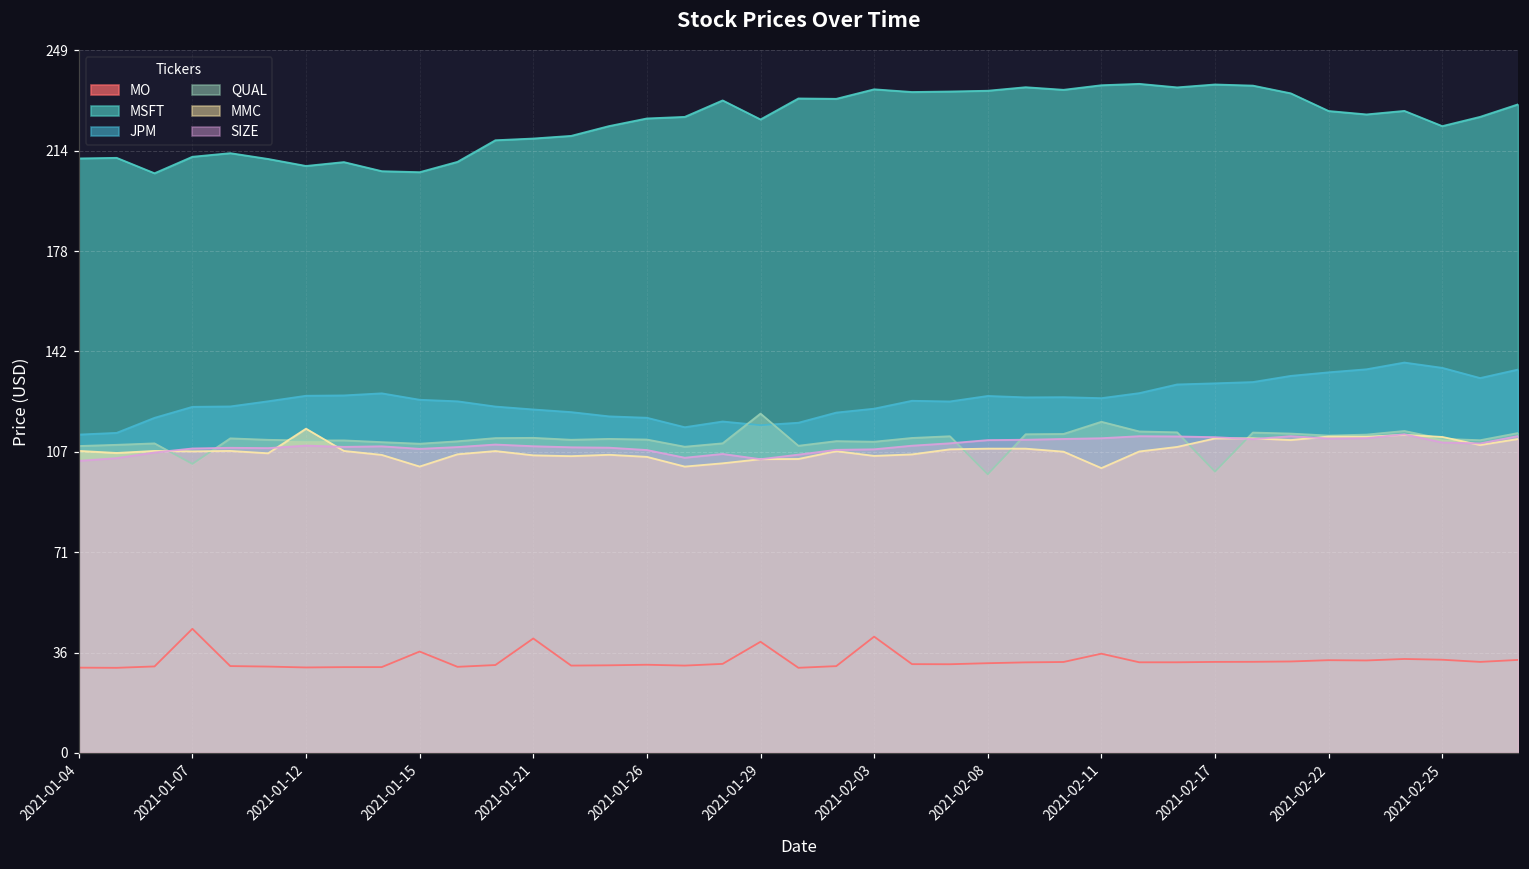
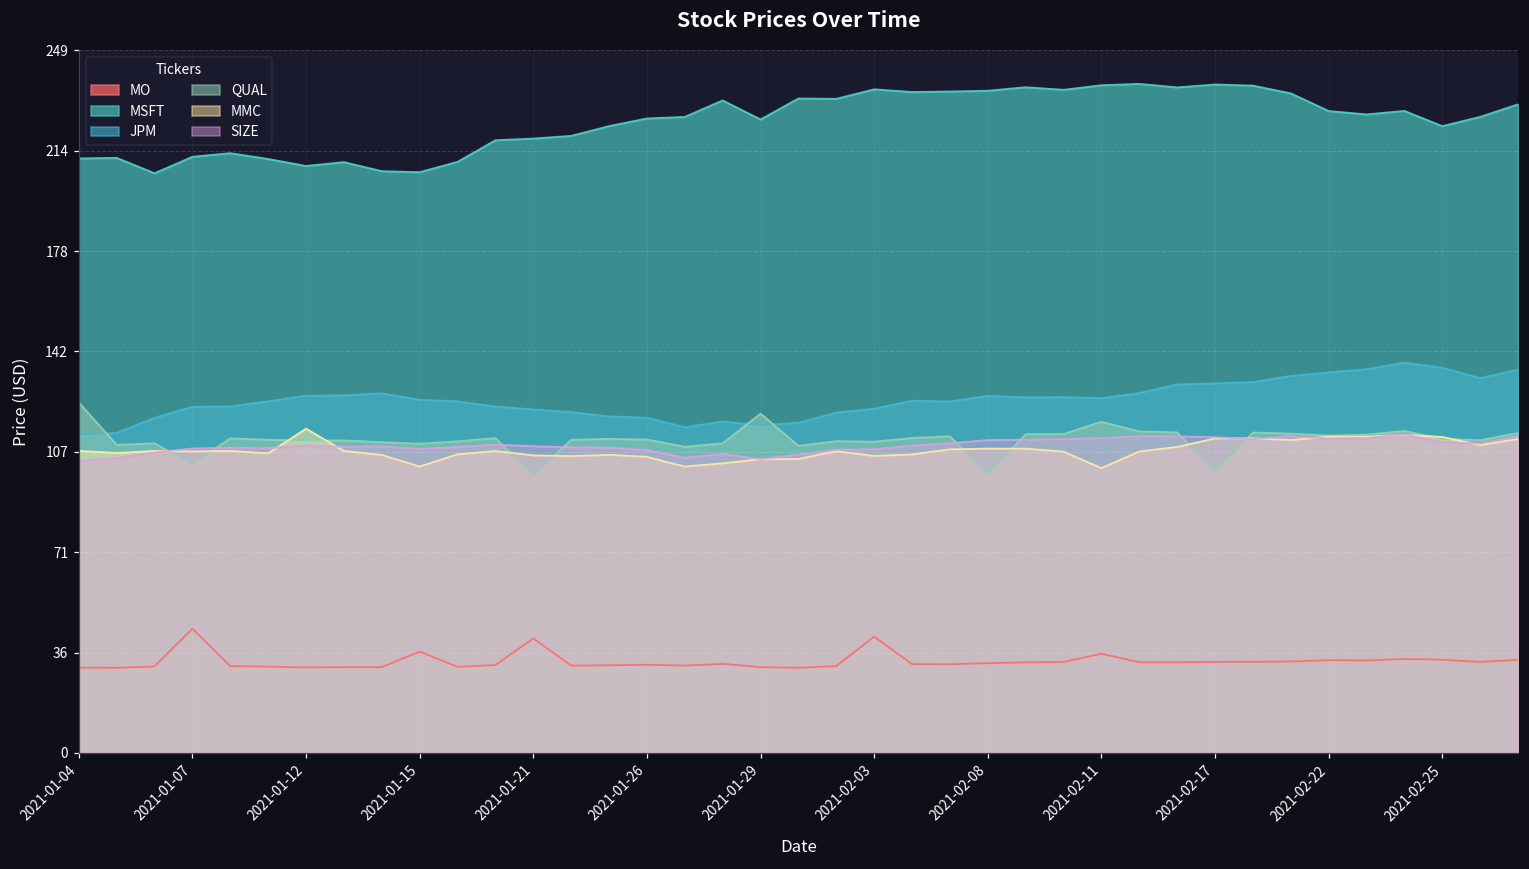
  {
    "MO": {
      "2021-01-04": 30,
      "2021-01-07": 44,
      "2021-01-12": 30,
      "2021-01-15": 36,
      "2021-01-21": 41,
      "2021-01-26": 31,
-     "2021-01-29": 39,
+     "2021-01-29": 30,
      "2021-02-03": 41,
      "2021-02-08": 32,
      "2021-02-11": 35,
      "2021-02-17": 32,
      "2021-02-22": 33,
      "2021-02-25": 33
    },
    "QUAL": {
-     "2021-01-04": 109,
+     "2021-01-04": 124,
      "2021-01-07": 102,
      "2021-01-12": 111,
      "2021-01-15": 110,
-     "2021-01-21": 112,
+     "2021-01-21": 99,
      "2021-01-26": 111,
      "2021-01-29": 120,
      "2021-02-03": 110,
      "2021-02-08": 99,
      "2021-02-11": 117,
      "2021-02-17": 100
    },
    "MMC": {
      "2021-01-04": 107,
      "2021-01-07": 107,
      "2021-01-12": 115,
      "2021-01-15": 102,
      "2021-01-21": 106,
      "2021-01-26": 105,
      "2021-02-03": 105,
      "2021-02-08": 108,
      "2021-02-11": 101
    },
    "SIZE": {
      "2021-01-04": 104,
      "2021-01-07": 108,
      "2021-01-12": 109,
      "2021-01-15": 108,
      "2021-01-21": 109,
      "2021-01-26": 107,
      "2021-02-03": 108,
      "2021-02-08": 111,
      "2021-02-11": 112,
      "2021-02-25": 110
    }
  }
